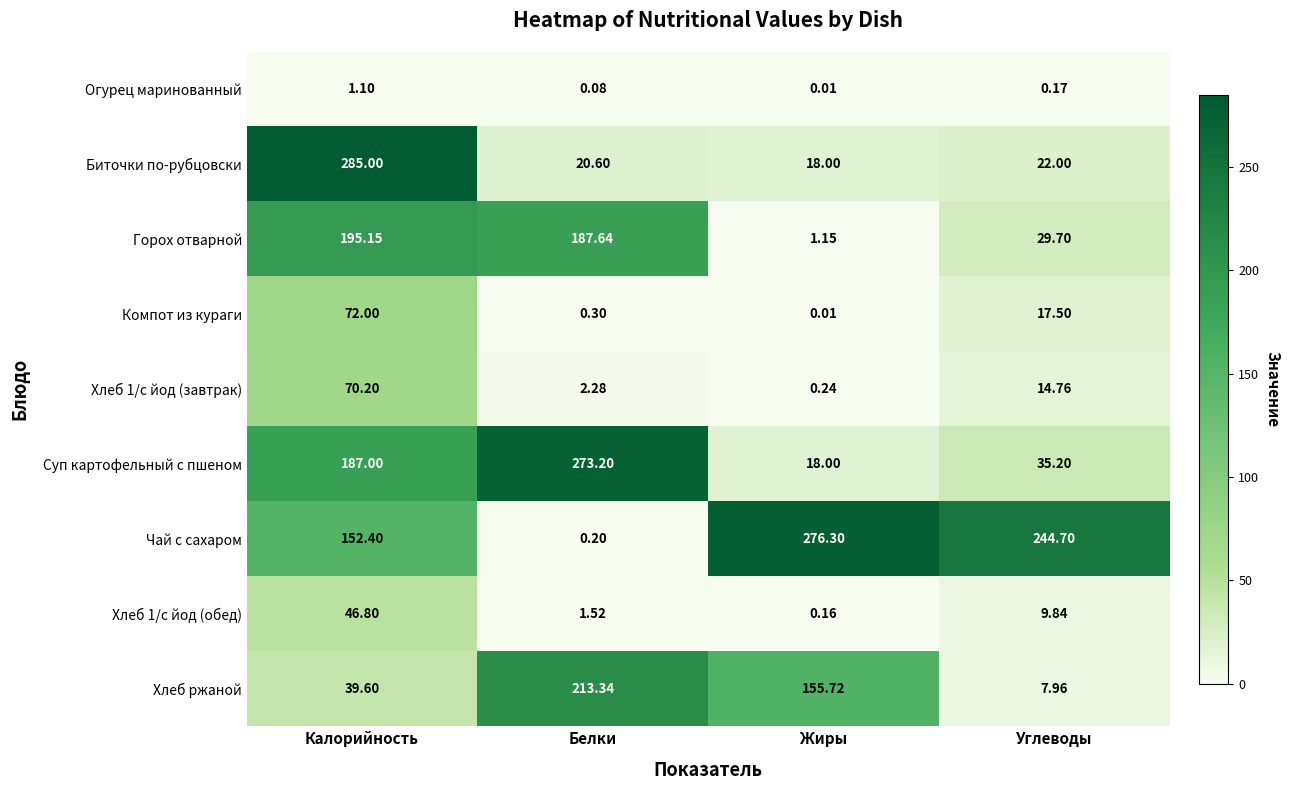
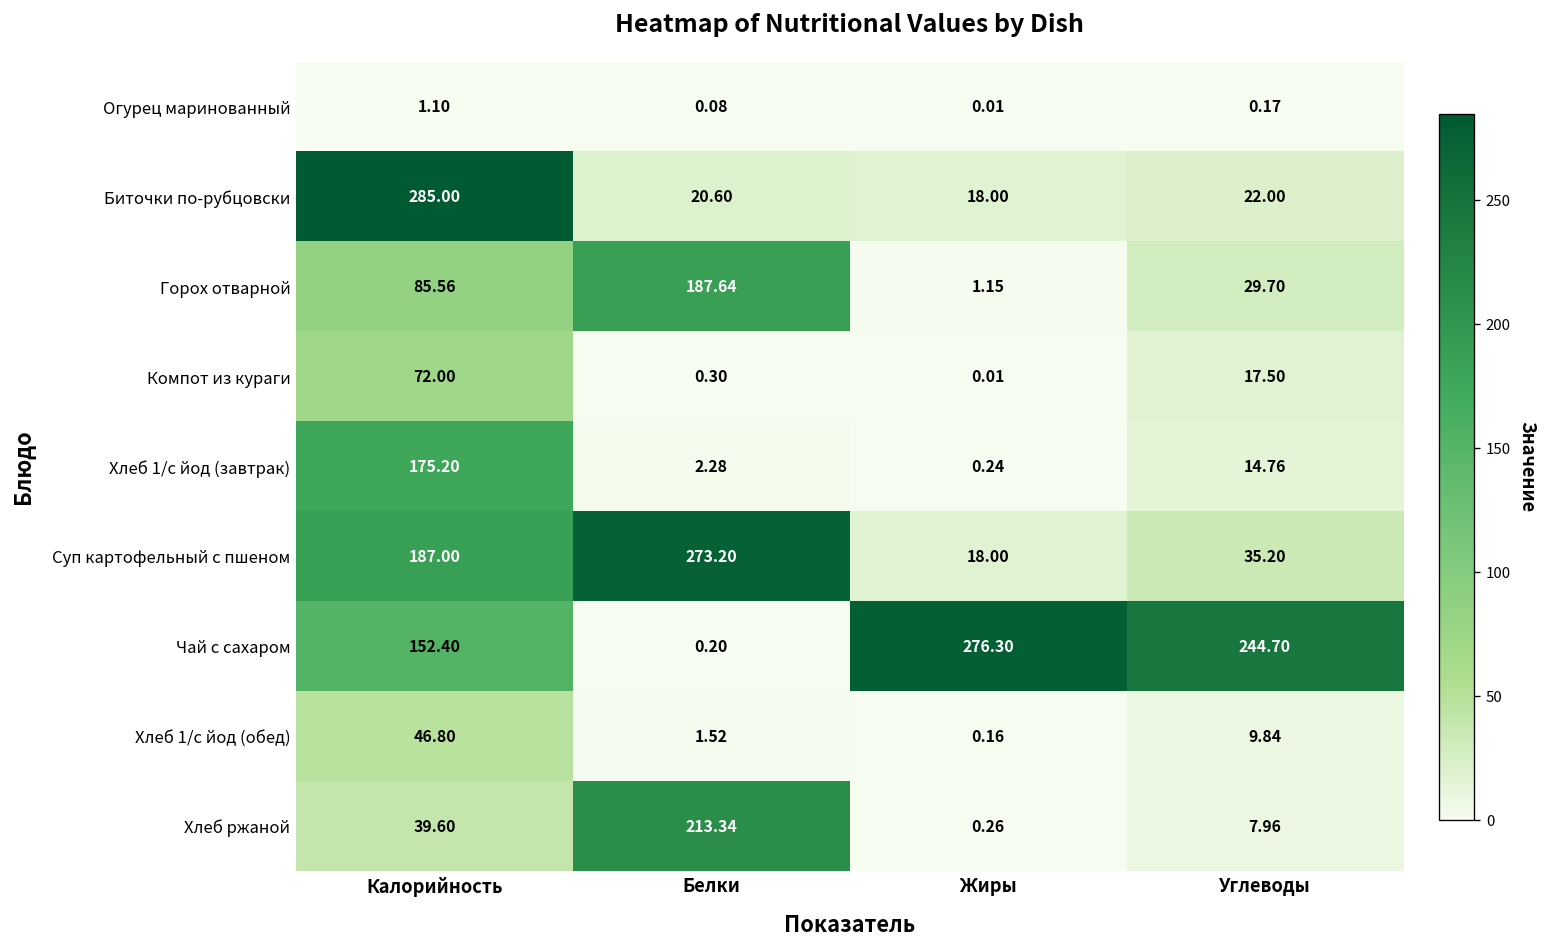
  {
    "Огурец маринованный": {
      "Калорийность": 1.10,
      "Белки": 0.08,
      "Жиры": 0.01,
      "Углеводы": 0.17
    },
    "Биточки по-рубцовски": {
      "Калорийность": 285.00,
      "Белки": 20.60,
      "Жиры": 18.00,
      "Углеводы": 22.00
    },
    "Горох отварной": {
-     "Калорийность": 195.15,
+     "Калорийность": 85.56,
      "Белки": 187.64,
      "Жиры": 1.15,
      "Углеводы": 29.70
    },
    "Компот из кураги": {
      "Калорийность": 72.00,
      "Белки": 0.30,
      "Жиры": 0.01,
      "Углеводы": 17.50
    },
    "Хлеб 1/с йод (завтрак)": {
-     "Калорийность": 70.20,
+     "Калорийность": 175.20,
      "Белки": 2.28,
      "Жиры": 0.24,
      "Углеводы": 14.76
    },
    "Суп картофельный с пшеном": {
      "Калорийность": 187.00,
      "Белки": 273.20,
      "Жиры": 18.00,
      "Углеводы": 35.20
    },
    "Чай с сахаром": {
      "Калорийность": 152.40,
      "Белки": 0.20,
      "Жиры": 276.30,
      "Углеводы": 244.70
    },
    "Хлеб 1/с йод (обед)": {
      "Калорийность": 46.80,
      "Белки": 1.52,
      "Жиры": 0.16,
      "Углеводы": 9.84
    },
    "Хлеб ржаной": {
      "Калорийность": 39.60,
      "Белки": 213.34,
-     "Жиры": 155.72,
+     "Жиры": 0.26,
      "Углеводы": 7.96
    }
  }
